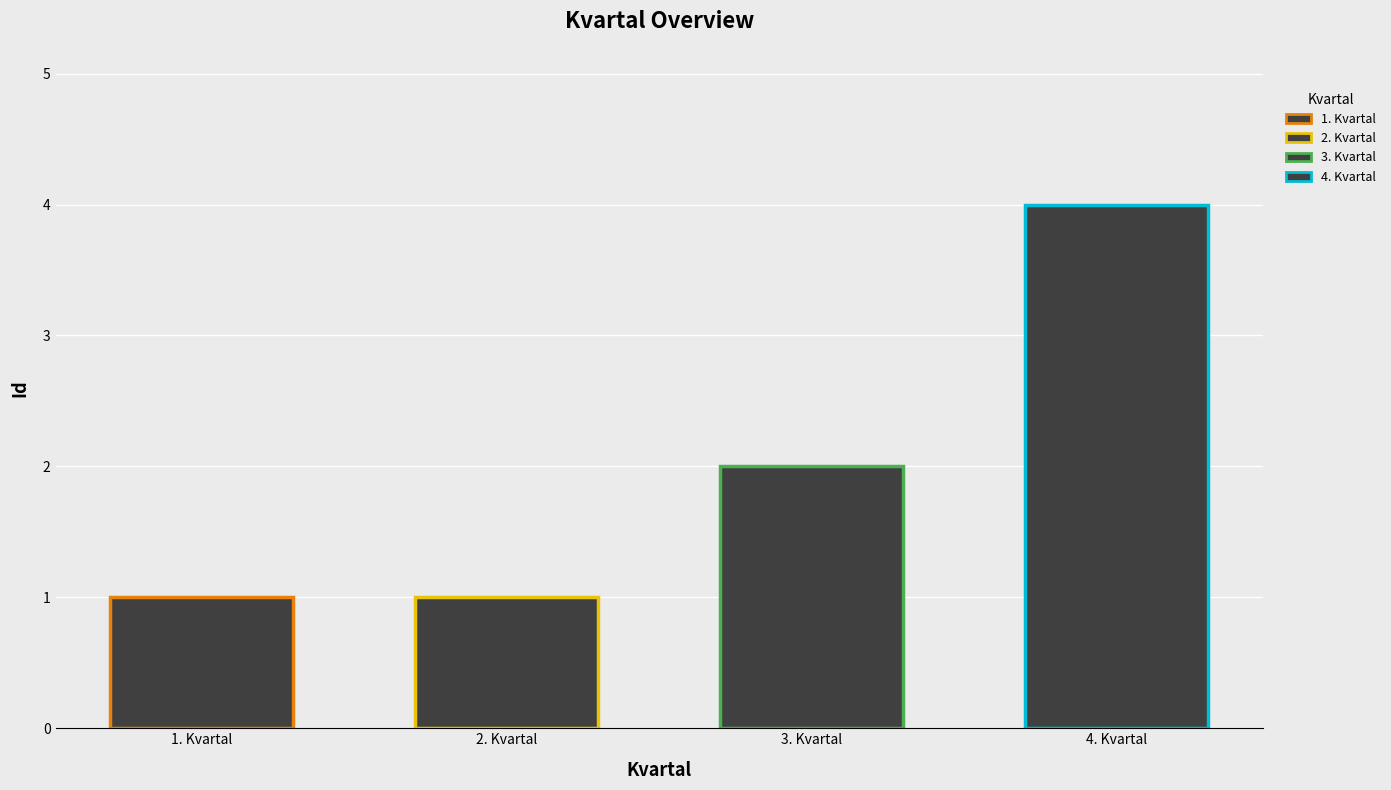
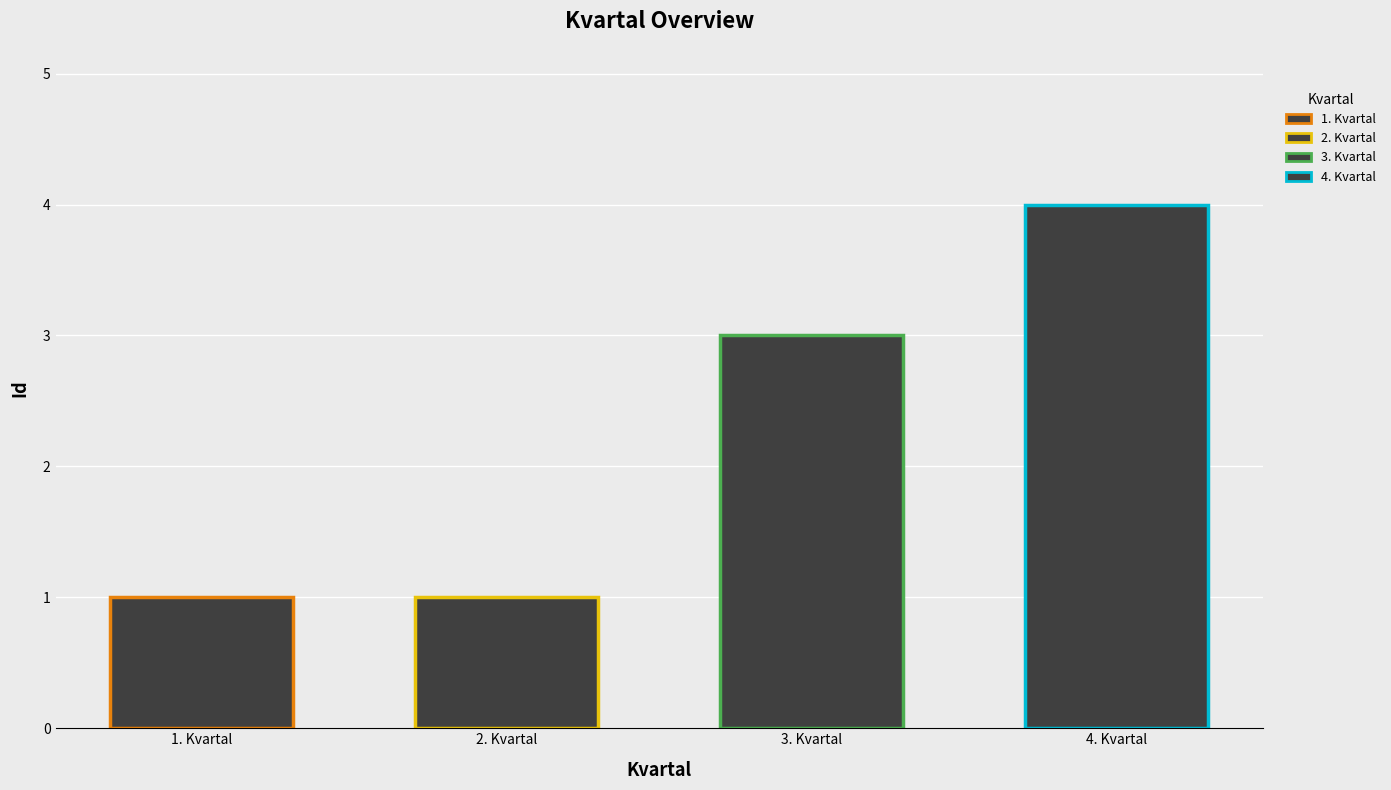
  {
    "1. Kvartal": 1,
    "2. Kvartal": 1,
-   "3. Kvartal": 2,
+   "3. Kvartal": 3,
    "4. Kvartal": 4
  }
